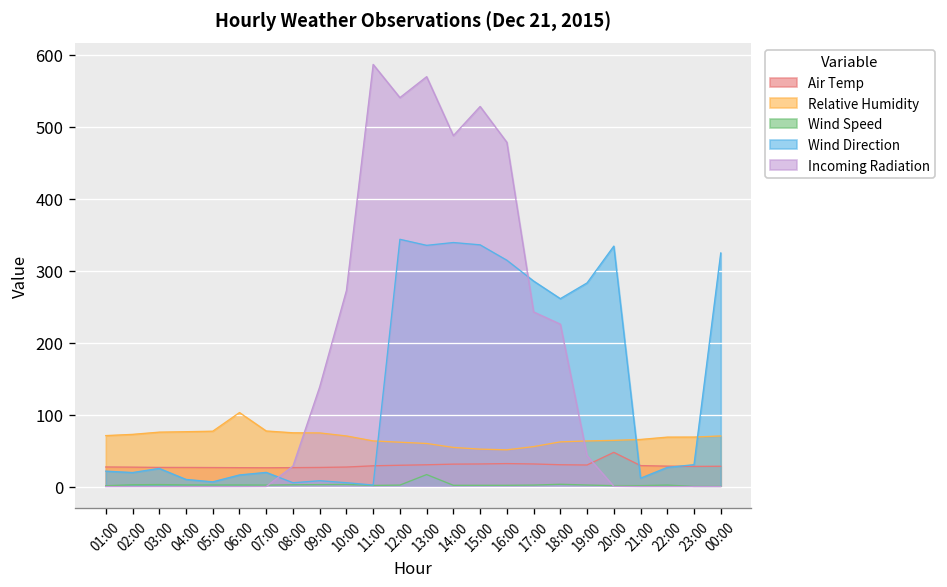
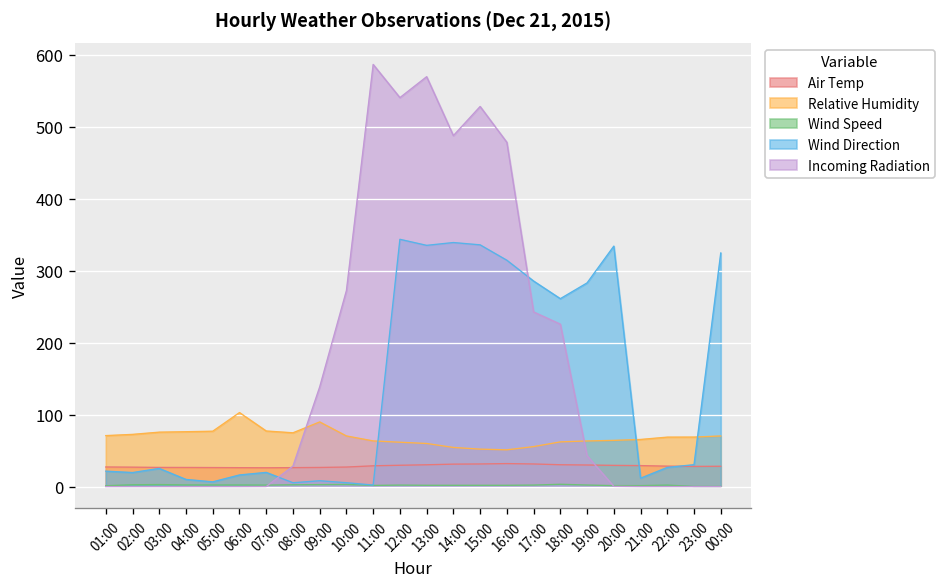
  {
    "Air Temp": {
      "01:00": 30,
      "02:00": 30,
      "04:00": 30,
      "05:00": 30,
      "06:00": 30,
      "07:00": 30,
      "09:00": 30,
      "10:00": 30,
      "11:00": 30,
      "12:00": 30,
      "13:00": 30,
      "14:00": 30,
      "15:00": 30,
      "16:00": 30,
      "17:00": 30,
      "18:00": 30,
      "19:00": 30,
-     "20:00": 50,
+     "20:00": 30,
      "21:00": 30,
      "00:00": 30
    },
    "Relative Humidity": {
      "01:00": 70,
      "02:00": 70,
      "03:00": 80,
      "04:00": 80,
      "05:00": 80,
      "06:00": 100,
      "07:00": 80,
      "08:00": 70,
-     "09:00": 70,
+     "09:00": 90,
      "10:00": 70,
      "11:00": 60,
      "12:00": 60,
      "13:00": 60,
      "14:00": 50,
      "15:00": 50,
      "16:00": 50,
      "17:00": 60,
      "18:00": 60,
      "19:00": 60,
      "20:00": 60,
      "21:00": 70,
      "22:00": 70,
      "23:00": 70,
      "00:00": 70
    },
    "Wind Speed": {
      "09:00": 0,
      "12:00": 0,
-     "13:00": 20,
+     "13:00": 0,
      "14:00": 0,
      "15:00": 0,
      "16:00": 0,
      "17:00": 0,
      "18:00": 0,
      "19:00": 0
    },
    "Wind Direction": {
      "01:00": 20,
      "02:00": 20,
      "04:00": 10,
      "05:00": 10,
      "06:00": 20,
      "07:00": 20,
      "09:00": 10,
      "12:00": 340,
      "13:00": 340,
      "14:00": 340,
      "15:00": 340,
      "16:00": 310,
      "17:00": 290,
      "18:00": 260,
      "19:00": 280,
      "20:00": 330,
      "21:00": 10,
      "00:00": 320
    },
    "Incoming Radiation": {
      "09:00": 140,
      "10:00": 270,
      "11:00": 590,
      "12:00": 540,
      "13:00": 570,
      "14:00": 490,
      "15:00": 530,
      "16:00": 480,
      "17:00": 240,
      "18:00": 230,
      "19:00": 40
    }
  }
